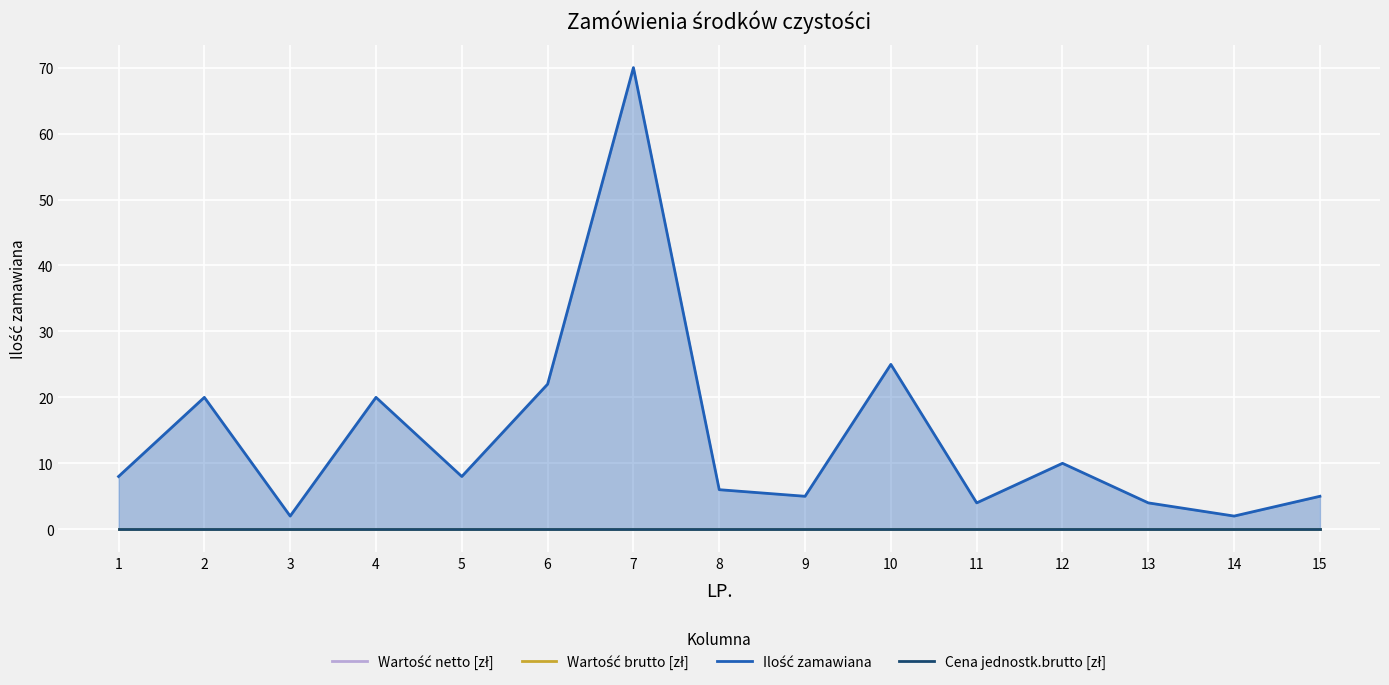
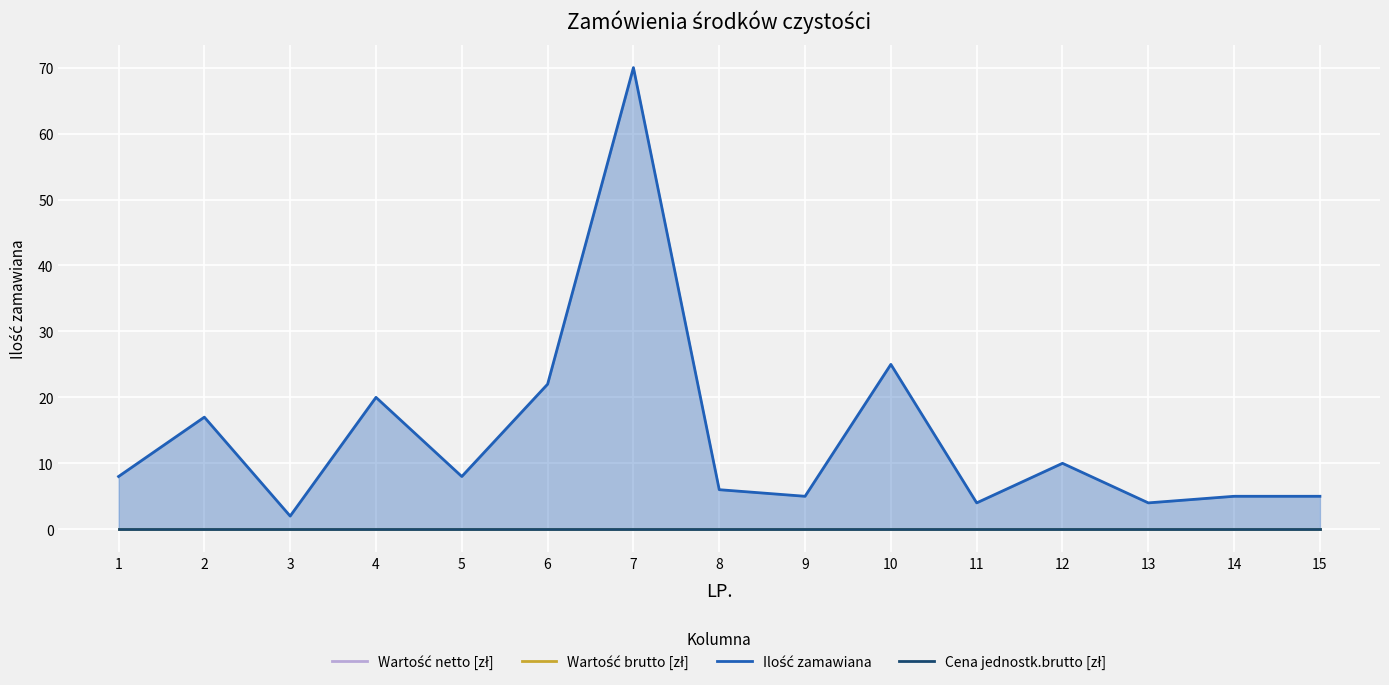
  {
    "Cena jednostk.brutto [zł]": {
      "1": 0,
      "2": 0,
      "3": 0,
      "4": 0,
      "5": 0,
      "6": 0,
      "7": 0,
      "8": 0,
      "9": 0,
      "10": 0,
      "11": 0,
      "12": 0,
      "13": 0,
      "14": 0,
      "15": 0
    },
    "Ilość zamawiana": {
      "1": 8,
-     "2": 20,
+     "2": 17,
      "3": 2,
      "4": 20,
      "5": 8,
      "6": 22,
      "7": 70,
      "8": 6,
      "9": 5,
      "10": 25,
      "11": 4,
      "12": 10,
      "13": 4,
-     "14": 2,
+     "14": 5,
      "15": 5
    }
  }
